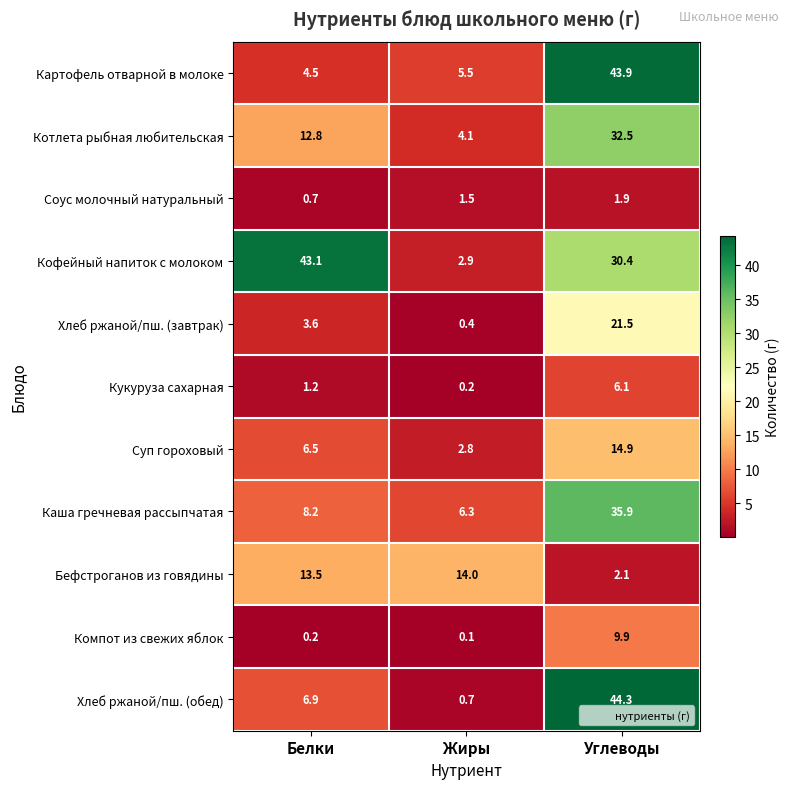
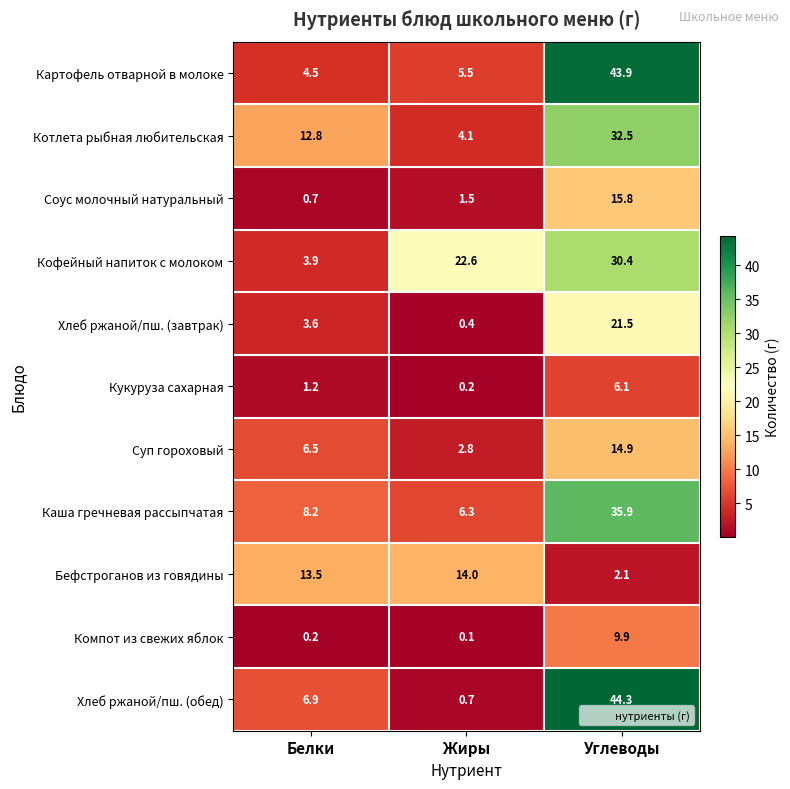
  {
    "Картофель отварной в молоке": {
      "Белки": 4.5,
      "Жиры": 5.5,
      "Углеводы": 43.9
    },
    "Котлета рыбная любительская": {
      "Белки": 12.8,
      "Жиры": 4.1,
      "Углеводы": 32.5
    },
    "Соус молочный натуральный": {
      "Белки": 0.7,
      "Жиры": 1.5,
-     "Углеводы": 1.9
+     "Углеводы": 15.8
    },
    "Кофейный напиток с молоком": {
-     "Белки": 43.1,
-     "Жиры": 2.9,
+     "Белки": 3.9,
+     "Жиры": 22.6,
      "Углеводы": 30.4
    },
    "Хлеб ржаной/пш. (завтрак)": {
      "Белки": 3.6,
      "Жиры": 0.4,
      "Углеводы": 21.5
    },
    "Кукуруза сахарная": {
      "Белки": 1.2,
      "Жиры": 0.2,
      "Углеводы": 6.1
    },
    "Суп гороховый": {
      "Белки": 6.5,
      "Жиры": 2.8,
      "Углеводы": 14.9
    },
    "Каша гречневая рассыпчатая": {
      "Белки": 8.2,
      "Жиры": 6.3,
      "Углеводы": 35.9
    },
    "Бефстроганов из говядины": {
      "Белки": 13.5,
      "Жиры": 14.0,
      "Углеводы": 2.1
    },
    "Компот из свежих яблок": {
      "Белки": 0.2,
      "Жиры": 0.1,
      "Углеводы": 9.9
    },
    "Хлеб ржаной/пш. (обед)": {
      "Белки": 6.9,
      "Жиры": 0.7
    }
  }
